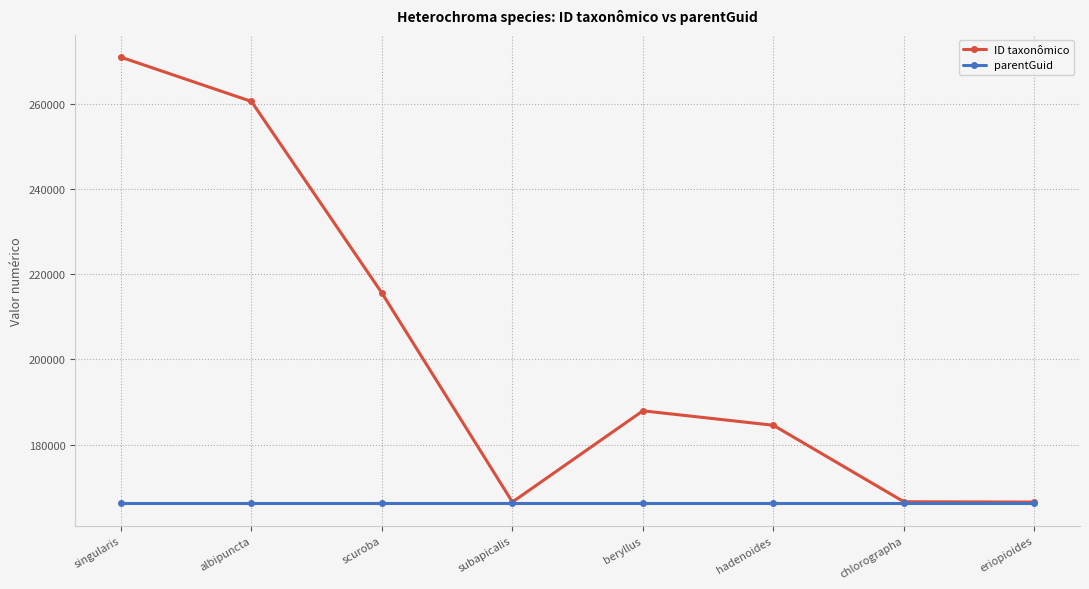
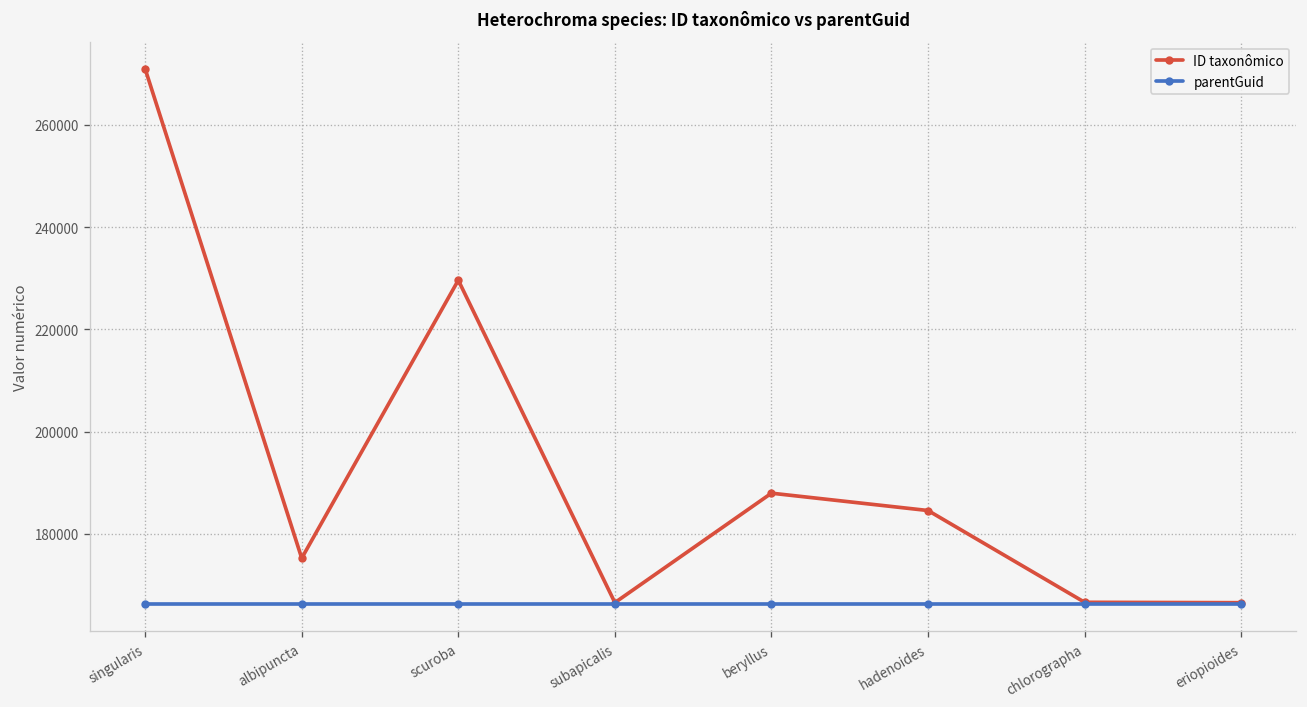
  {
    "ID taxonômico": {
      "singularis": 271000,
-     "albipuncta": 261000,
-     "scuroba": 216000,
+     "albipuncta": 175000,
+     "scuroba": 230000,
      "beryllus": 188000,
      "hadenoides": 185000
    },
    "parentGuid": {
      "singularis": 166000,
      "albipuncta": 166000,
      "scuroba": 166000,
      "beryllus": 166000,
      "hadenoides": 166000
    }
  }
